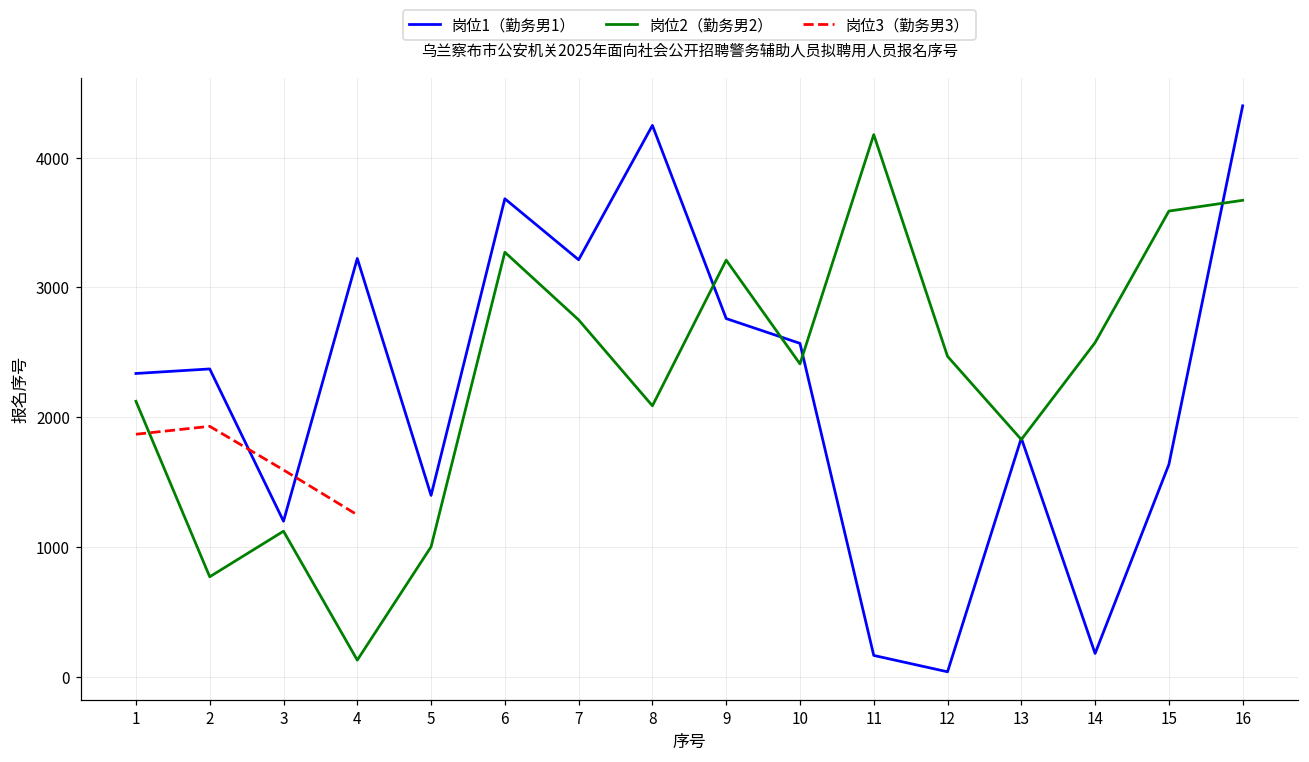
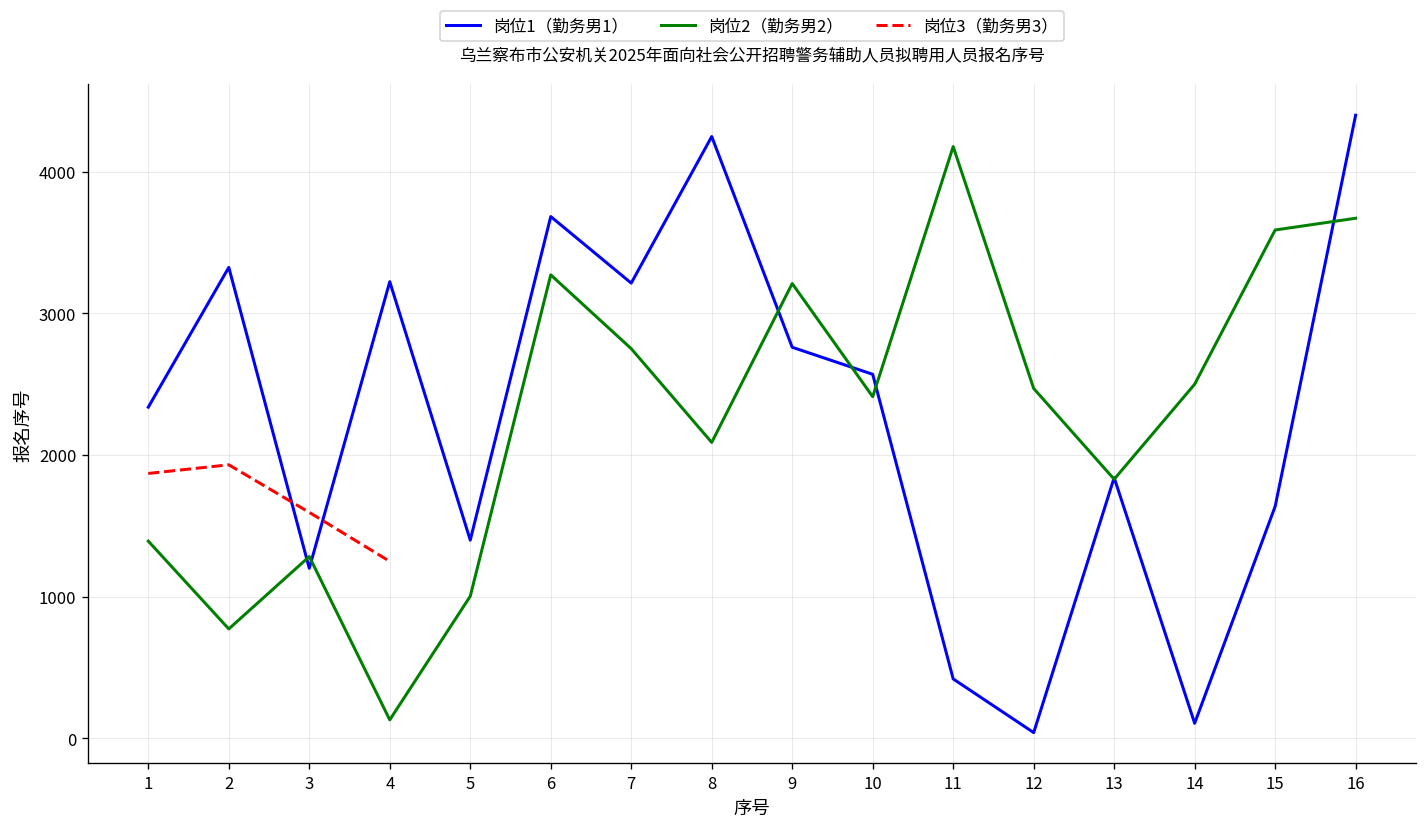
  {
    "岗位1（勤务男1）": {
      "1": 2340,
-     "2": 2370,
+     "2": 3320,
      "3": 1200,
      "4": 3220,
      "5": 1400,
      "6": 3680,
      "7": 3210,
      "8": 4250,
      "9": 2760,
      "10": 2570,
-     "11": 170,
+     "11": 420,
      "12": 40,
-     "14": 180,
+     "14": 110,
      "15": 1640,
      "16": 4400
    },
    "岗位2（勤务男2）": {
-     "1": 2120,
+     "1": 1390,
      "2": 770,
-     "3": 1120,
+     "3": 1280,
      "4": 130,
      "5": 1000,
      "6": 3270,
      "7": 2750,
      "8": 2090,
      "9": 3210,
      "10": 2410,
      "11": 4180,
      "12": 2470,
-     "14": 2580,
+     "14": 2500,
      "15": 3590,
      "16": 3670
    },
    "岗位3（勤务男3）": {
      "1": 1870,
      "2": 1930,
      "3": 1590,
      "4": 1250
    }
  }
